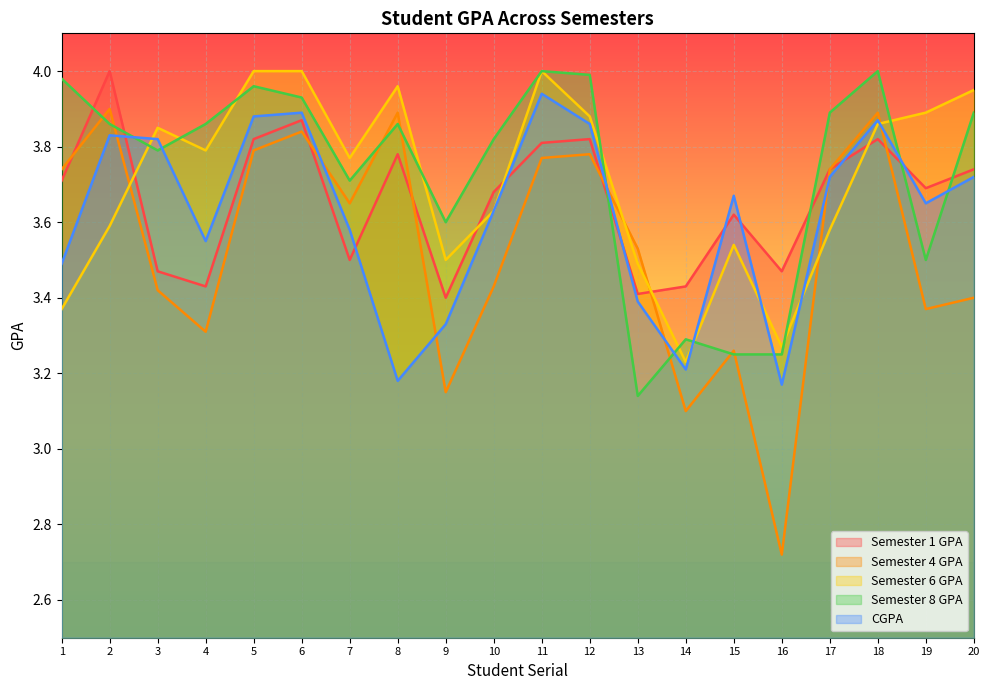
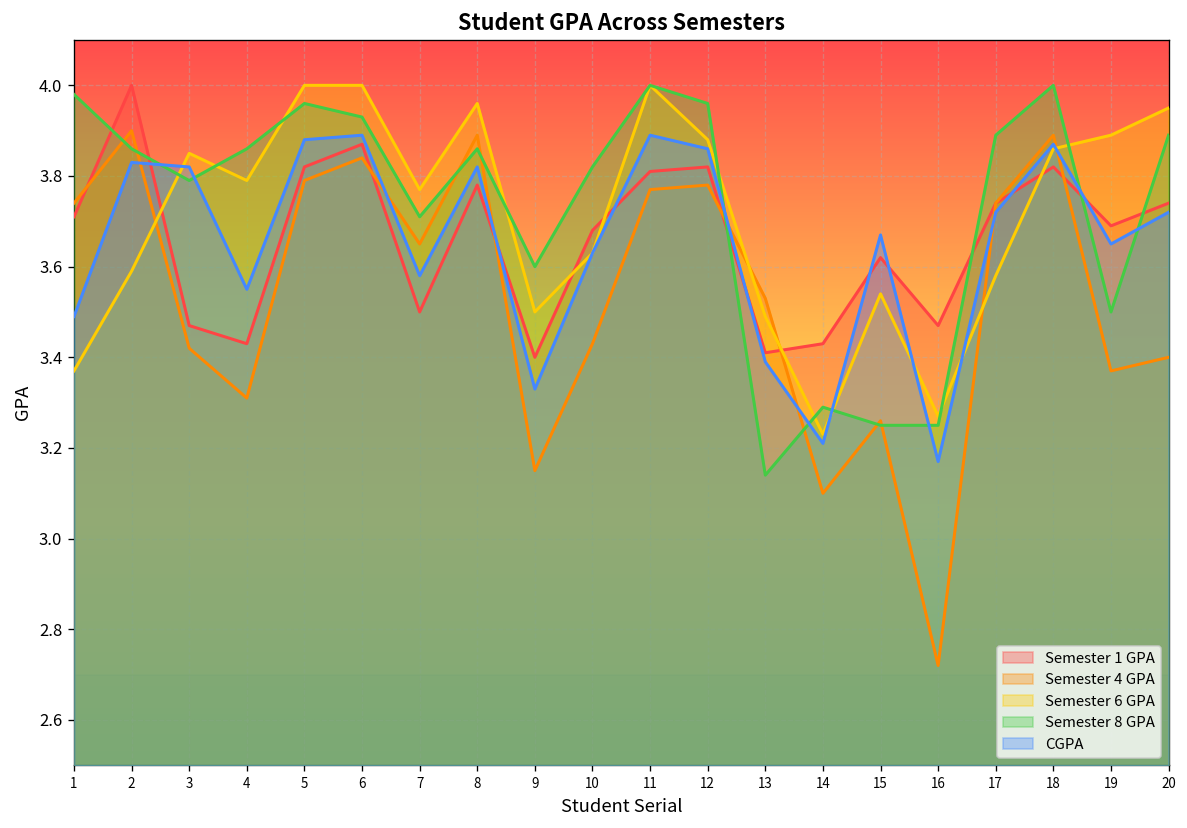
  {
    "Semester 8 GPA": {
      "1": 3.98,
      "2": 3.86,
      "3": 3.79,
      "4": 3.86,
      "5": 3.96,
      "6": 3.93,
      "7": 3.71,
      "8": 3.86,
      "9": 3.60,
      "10": 3.82,
-     "12": 3.99,
+     "12": 3.96,
      "13": 3.14,
      "14": 3.29,
      "15": 3.25,
      "16": 3.25,
      "17": 3.89,
      "18": 4.00,
      "19": 3.50,
      "20": 3.89
    },
    "CGPA": {
      "1": 3.49,
      "2": 3.83,
      "3": 3.82,
      "4": 3.55,
      "5": 3.88,
      "6": 3.89,
      "7": 3.58,
-     "8": 3.18,
+     "8": 3.82,
      "9": 3.33,
-     "11": 3.94,
+     "11": 3.89,
      "12": 3.86,
      "13": 3.39,
      "14": 3.21,
      "15": 3.67,
      "16": 3.17,
      "17": 3.72,
      "18": 3.87,
      "19": 3.65,
      "20": 3.72
    }
  }
